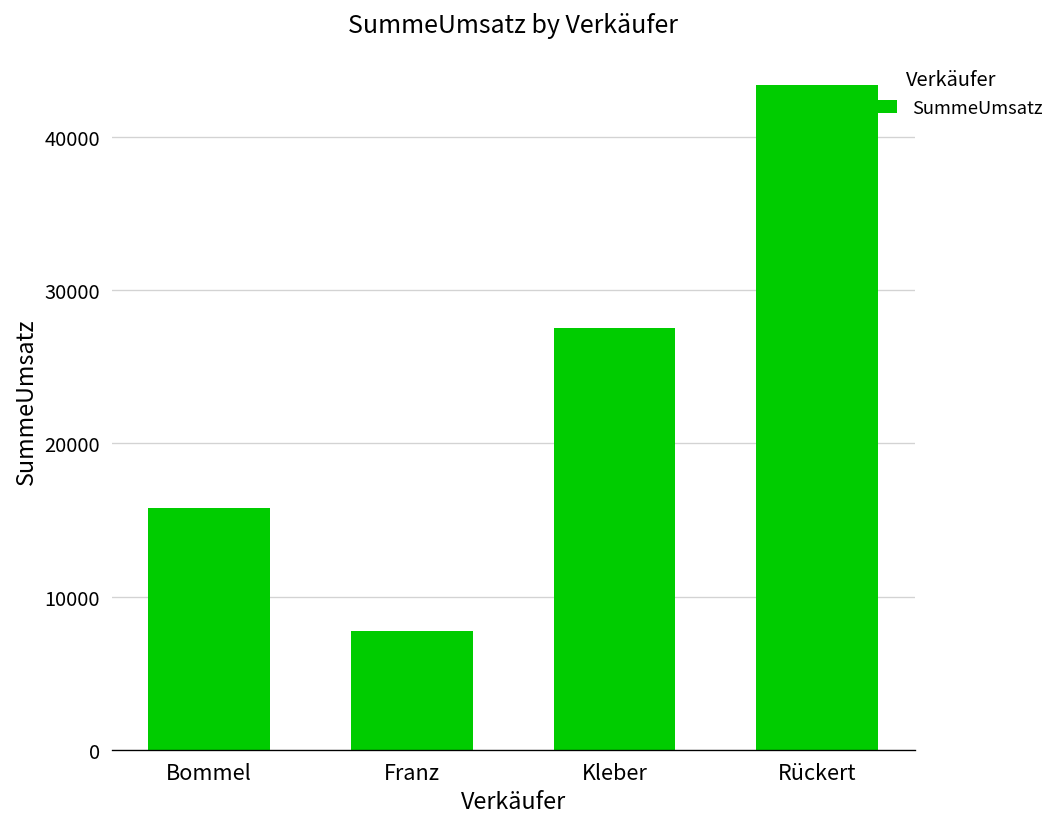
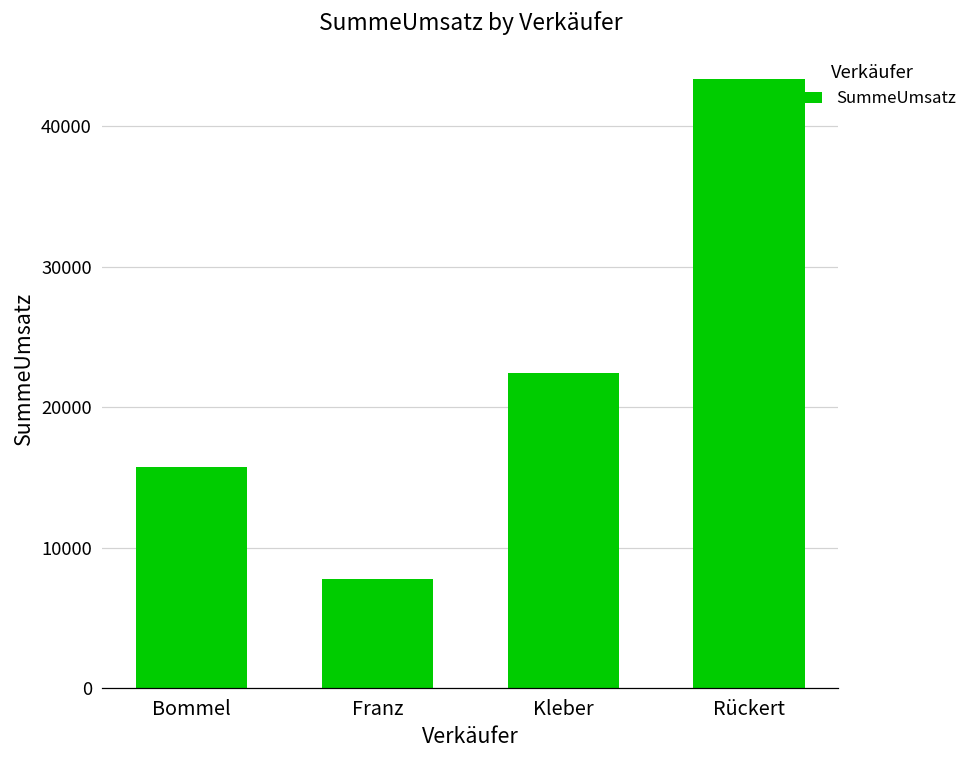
  {
    "Bommel": 15800,
    "Franz": 7800,
-   "Kleber": 27600,
+   "Kleber": 22400,
    "Rückert": 43400
  }
